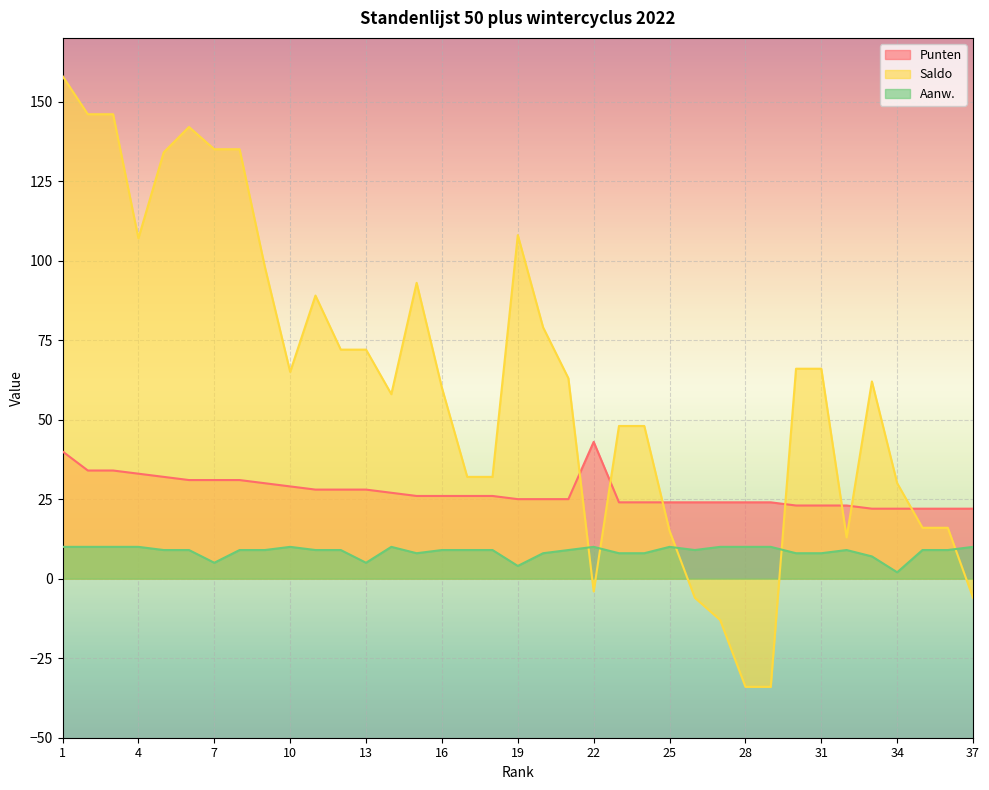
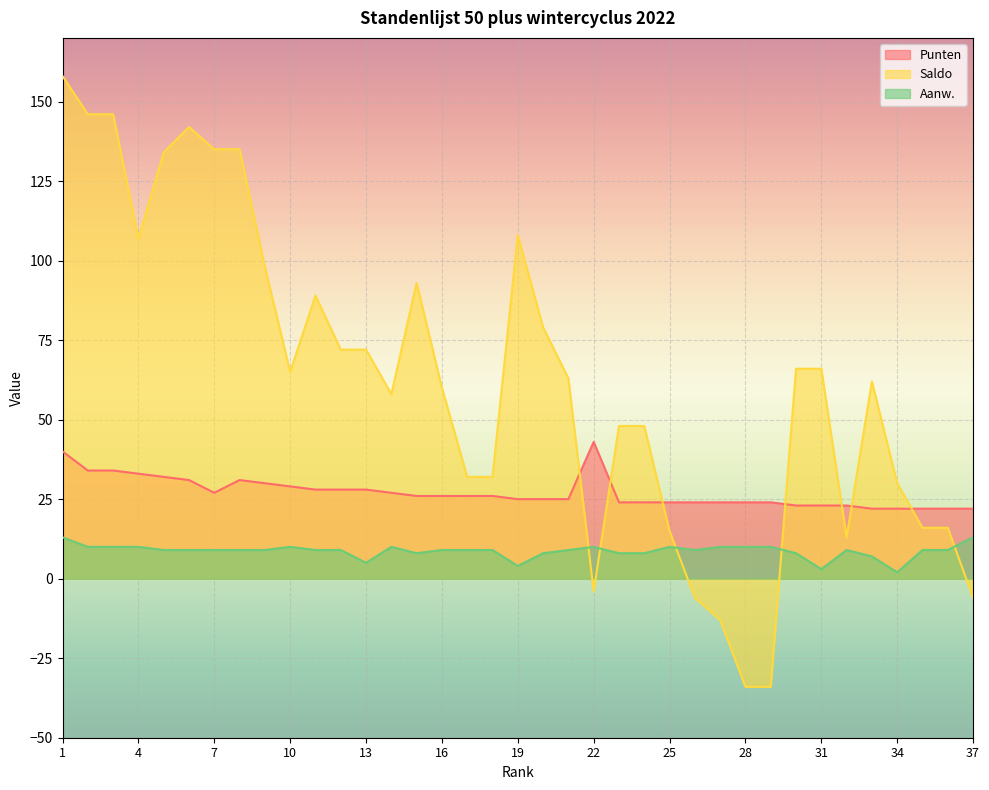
  {
    "Punten": {
      "1": 40,
      "4": 33,
-     "7": 31,
+     "7": 27,
      "10": 29,
      "13": 28,
      "16": 26,
      "19": 25,
      "22": 43,
      "25": 24,
      "28": 24,
      "31": 23,
      "34": 22,
      "37": 22
    },
    "Aanw.": {
-     "1": 10,
+     "1": 13,
      "4": 10,
-     "7": 5,
+     "7": 9,
      "10": 10,
      "13": 5,
      "16": 9,
      "19": 4,
      "22": 10,
      "25": 10,
      "28": 10,
-     "31": 8,
+     "31": 3,
      "34": 2,
-     "37": 10
+     "37": 13
    }
  }
